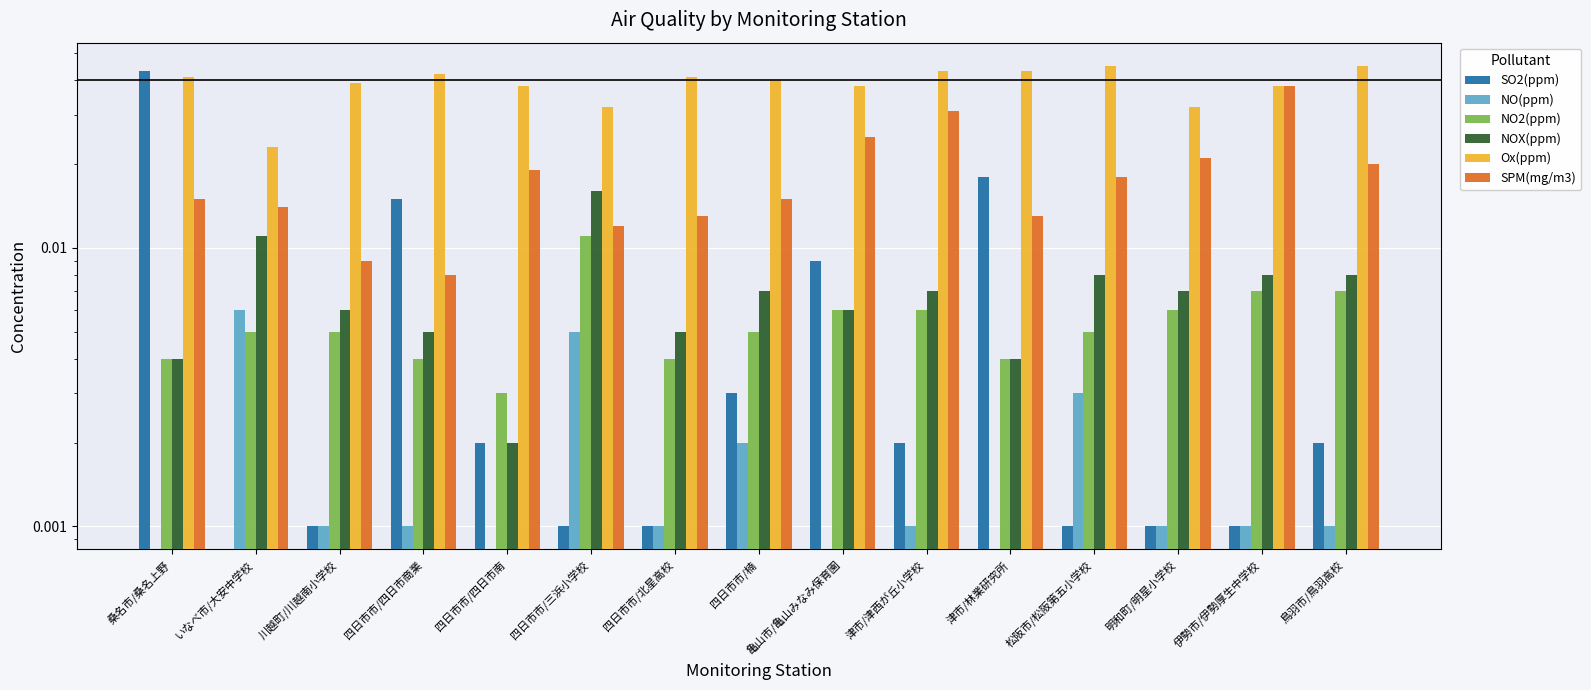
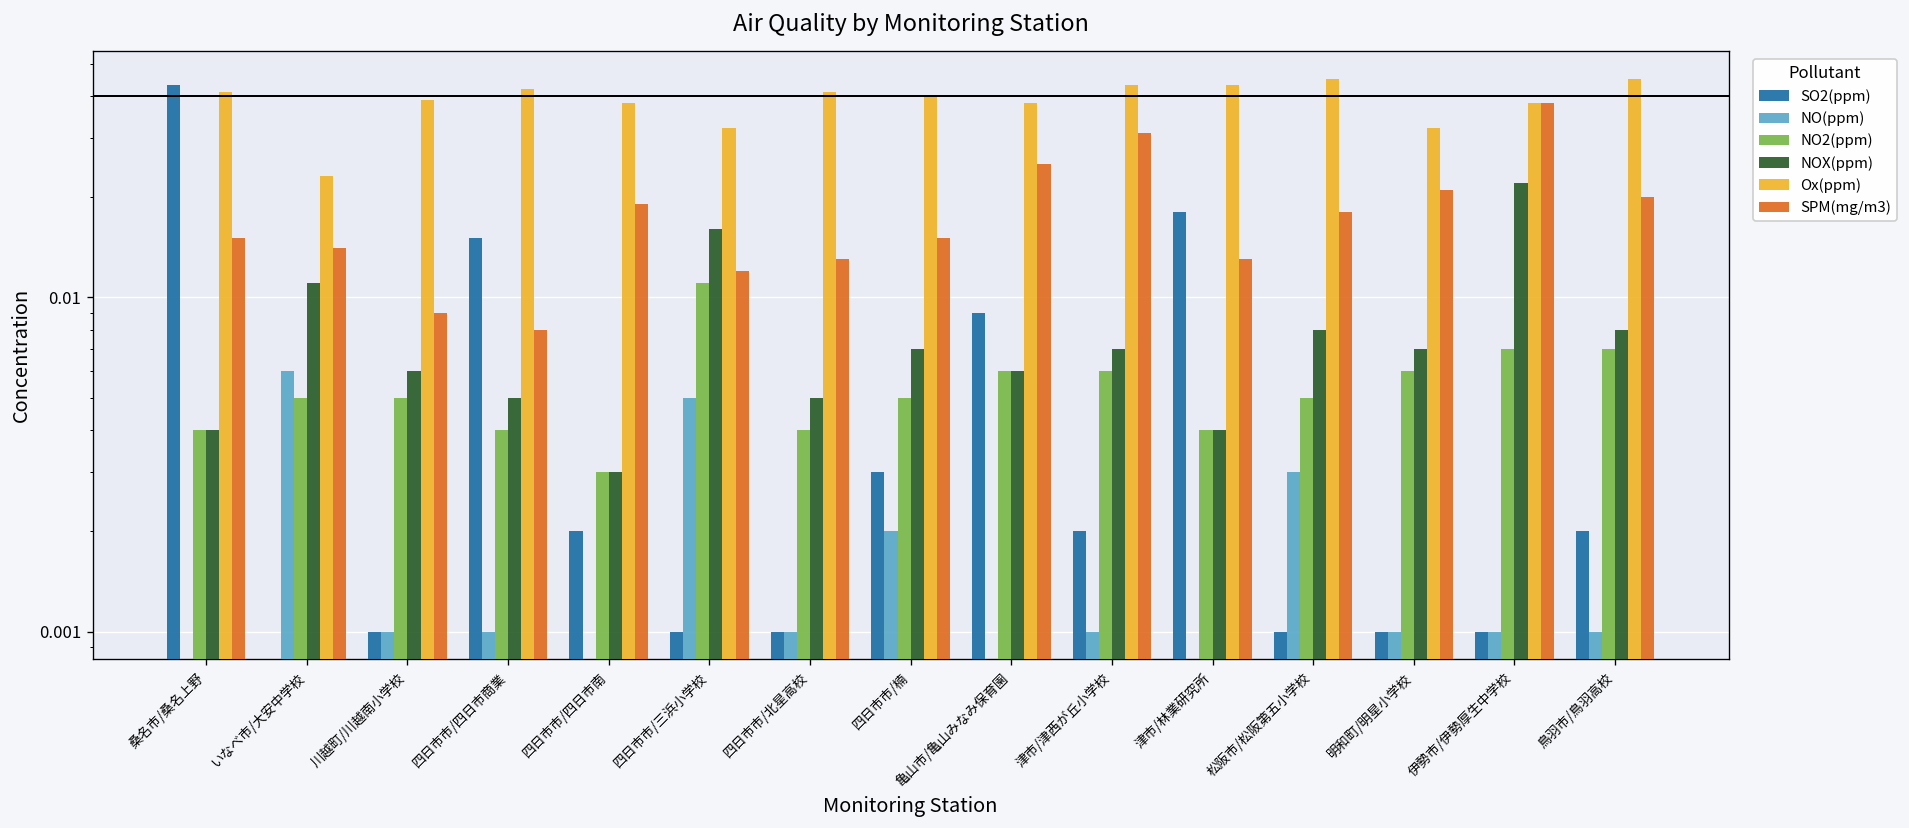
  {
    "SO2(ppm)": {
      "桑名市/桑名上野": 0.043,
      "川越町/川越南小学校": 0.001,
      "四日市市/四日市商業": 0.015,
      "四日市市/四日市南": 0.002,
      "四日市市/三浜小学校": 0.001,
      "四日市市/北星高校": 0.001,
      "四日市市/楠": 0.003,
      "亀山市/亀山みなみ保育園": 0.009,
      "津市/津西が丘小学校": 0.002,
      "津市/林業研究所": 0.018,
      "松阪市/松阪第五小学校": 0.001,
      "明和町/明星小学校": 0.001,
      "伊勢市/伊勢厚生中学校": 0.001,
      "鳥羽市/鳥羽高校": 0.002
    },
    "NO(ppm)": {
      "いなべ市/大安中学校": 0.006,
      "川越町/川越南小学校": 0.001,
      "四日市市/四日市商業": 0.001,
      "四日市市/三浜小学校": 0.005,
      "四日市市/北星高校": 0.001,
      "四日市市/楠": 0.002,
      "津市/津西が丘小学校": 0.001,
      "松阪市/松阪第五小学校": 0.003,
      "明和町/明星小学校": 0.001,
      "伊勢市/伊勢厚生中学校": 0.001,
      "鳥羽市/鳥羽高校": 0.001
    },
    "NO2(ppm)": {
      "桑名市/桑名上野": 0.004,
      "いなべ市/大安中学校": 0.005,
      "川越町/川越南小学校": 0.005,
      "四日市市/四日市商業": 0.004,
      "四日市市/四日市南": 0.003,
      "四日市市/三浜小学校": 0.011,
      "四日市市/北星高校": 0.004,
      "四日市市/楠": 0.005,
      "亀山市/亀山みなみ保育園": 0.006,
      "津市/津西が丘小学校": 0.006,
      "津市/林業研究所": 0.004,
      "松阪市/松阪第五小学校": 0.005,
      "明和町/明星小学校": 0.006,
      "伊勢市/伊勢厚生中学校": 0.007,
      "鳥羽市/鳥羽高校": 0.007
    },
    "NOX(ppm)": {
      "桑名市/桑名上野": 0.004,
      "いなべ市/大安中学校": 0.011,
      "川越町/川越南小学校": 0.006,
      "四日市市/四日市商業": 0.005,
-     "四日市市/四日市南": 0.002,
+     "四日市市/四日市南": 0.003,
      "四日市市/三浜小学校": 0.016,
      "四日市市/北星高校": 0.005,
      "四日市市/楠": 0.007,
      "亀山市/亀山みなみ保育園": 0.006,
      "津市/津西が丘小学校": 0.007,
      "津市/林業研究所": 0.004,
      "松阪市/松阪第五小学校": 0.008,
      "明和町/明星小学校": 0.007,
-     "伊勢市/伊勢厚生中学校": 0.008,
+     "伊勢市/伊勢厚生中学校": 0.022,
      "鳥羽市/鳥羽高校": 0.008
    },
    "Ox(ppm)": {
      "桑名市/桑名上野": 0.041,
      "いなべ市/大安中学校": 0.023,
      "川越町/川越南小学校": 0.039,
      "四日市市/四日市商業": 0.042,
      "四日市市/四日市南": 0.038,
      "四日市市/三浜小学校": 0.032,
      "四日市市/北星高校": 0.041,
      "四日市市/楠": 0.040,
      "亀山市/亀山みなみ保育園": 0.038,
      "津市/津西が丘小学校": 0.043,
      "津市/林業研究所": 0.043,
      "松阪市/松阪第五小学校": 0.045,
      "明和町/明星小学校": 0.032,
      "伊勢市/伊勢厚生中学校": 0.038,
      "鳥羽市/鳥羽高校": 0.045
    },
    "SPM(mg/m3)": {
      "桑名市/桑名上野": 0.015,
      "いなべ市/大安中学校": 0.014,
      "川越町/川越南小学校": 0.009,
      "四日市市/四日市商業": 0.008,
      "四日市市/四日市南": 0.019,
      "四日市市/三浜小学校": 0.012,
      "四日市市/北星高校": 0.013,
      "四日市市/楠": 0.015,
      "亀山市/亀山みなみ保育園": 0.025,
      "津市/津西が丘小学校": 0.031,
      "津市/林業研究所": 0.013,
      "松阪市/松阪第五小学校": 0.018,
      "明和町/明星小学校": 0.021,
      "伊勢市/伊勢厚生中学校": 0.038,
      "鳥羽市/鳥羽高校": 0.020
    }
  }
